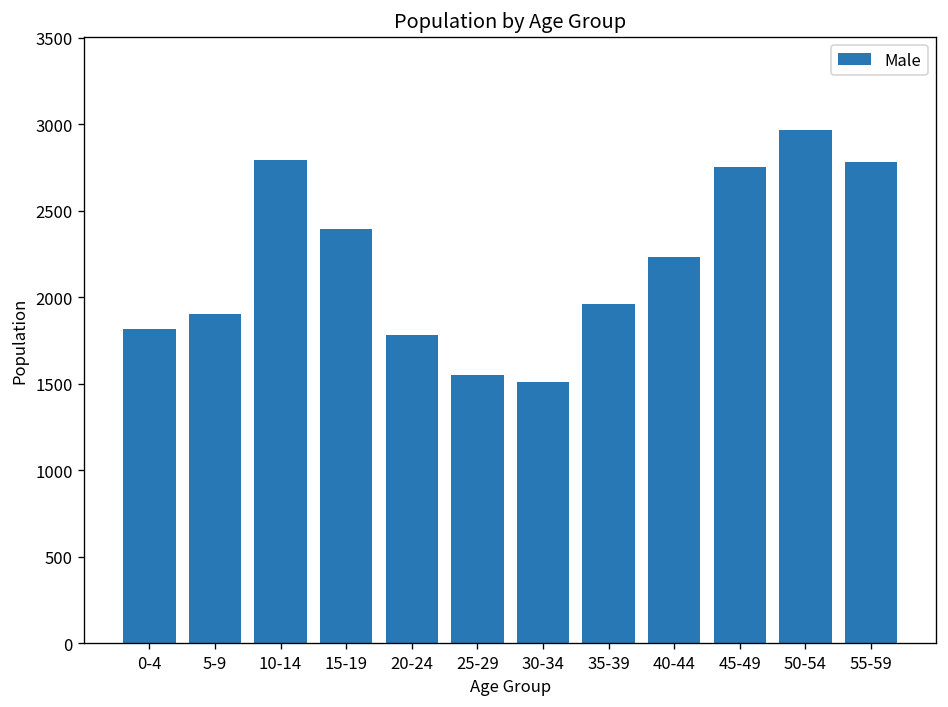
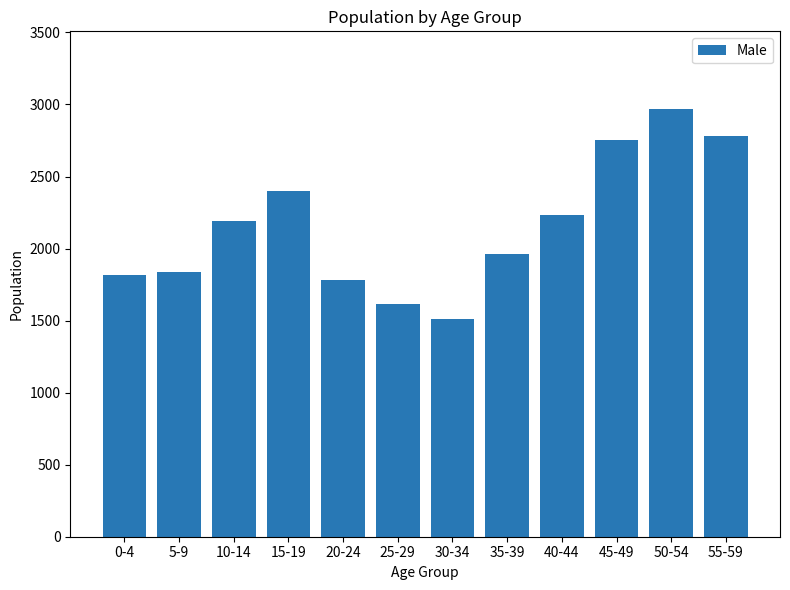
  {
    "0-4": 1820,
-   "5-9": 1910,
-   "10-14": 2800,
+   "5-9": 1840,
+   "10-14": 2190,
    "15-19": 2400,
    "20-24": 1780,
-   "25-29": 1550,
+   "25-29": 1620,
    "30-34": 1510,
    "35-39": 1960,
    "40-44": 2230,
    "45-49": 2760,
    "50-54": 2970,
    "55-59": 2780
  }
